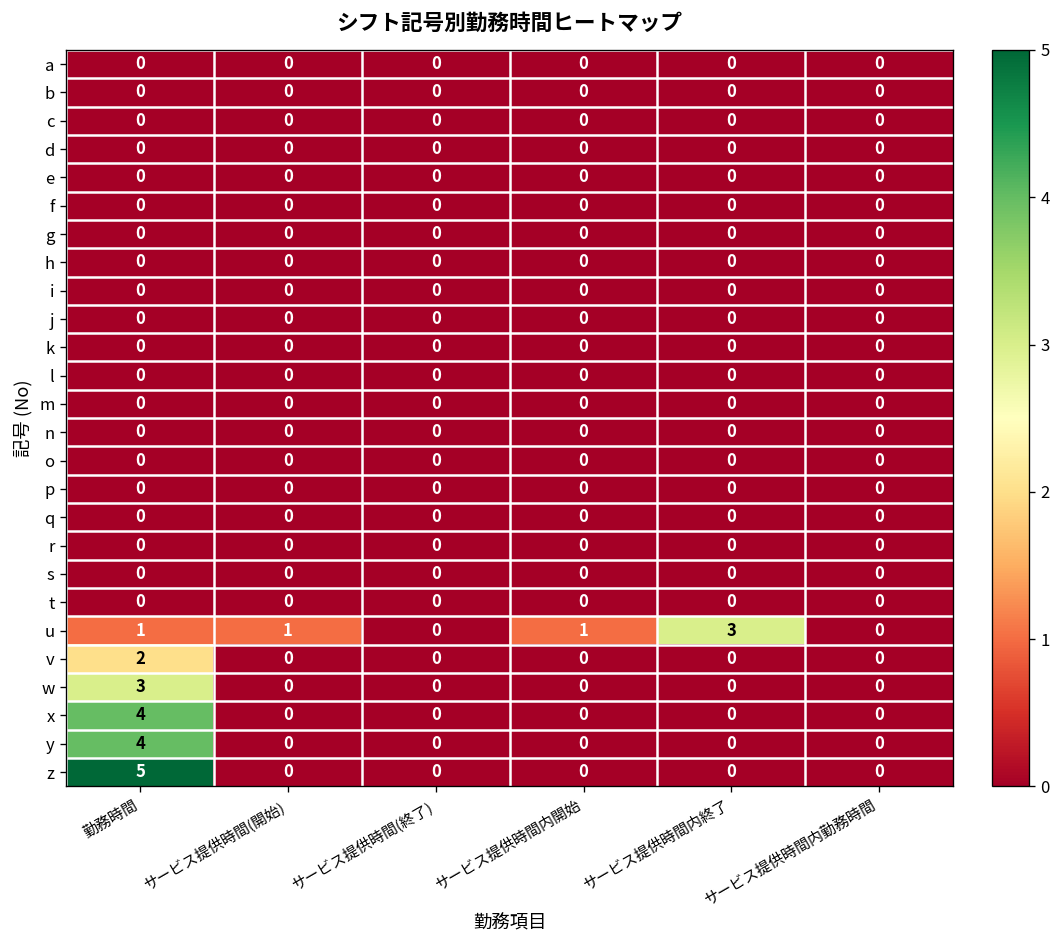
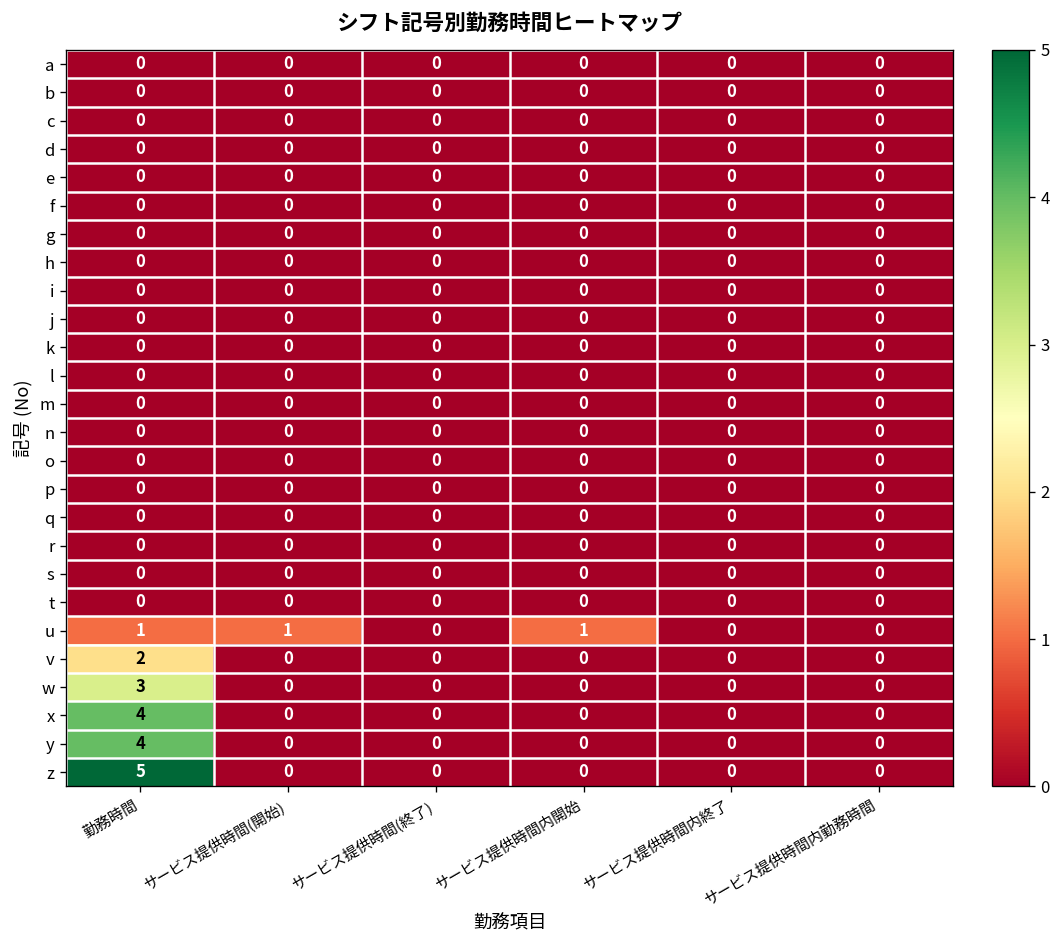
  {
    "a": {
      "勤務時間": 0,
      "サービス提供時間(開始)": 0,
      "サービス提供時間(終了)": 0,
      "サービス提供時間内開始": 0,
      "サービス提供時間内終了": 0,
      "サービス提供時間内勤務時間": 0
    },
    "b": {
      "勤務時間": 0,
      "サービス提供時間(開始)": 0,
      "サービス提供時間(終了)": 0,
      "サービス提供時間内開始": 0,
      "サービス提供時間内終了": 0,
      "サービス提供時間内勤務時間": 0
    },
    "c": {
      "勤務時間": 0,
      "サービス提供時間(開始)": 0,
      "サービス提供時間(終了)": 0,
      "サービス提供時間内開始": 0,
      "サービス提供時間内終了": 0,
      "サービス提供時間内勤務時間": 0
    },
    "d": {
      "勤務時間": 0,
      "サービス提供時間(開始)": 0,
      "サービス提供時間(終了)": 0,
      "サービス提供時間内開始": 0,
      "サービス提供時間内終了": 0,
      "サービス提供時間内勤務時間": 0
    },
    "e": {
      "勤務時間": 0,
      "サービス提供時間(開始)": 0,
      "サービス提供時間(終了)": 0,
      "サービス提供時間内開始": 0,
      "サービス提供時間内終了": 0,
      "サービス提供時間内勤務時間": 0
    },
    "f": {
      "勤務時間": 0,
      "サービス提供時間(開始)": 0,
      "サービス提供時間(終了)": 0,
      "サービス提供時間内開始": 0,
      "サービス提供時間内終了": 0,
      "サービス提供時間内勤務時間": 0
    },
    "g": {
      "勤務時間": 0,
      "サービス提供時間(開始)": 0,
      "サービス提供時間(終了)": 0,
      "サービス提供時間内開始": 0,
      "サービス提供時間内終了": 0,
      "サービス提供時間内勤務時間": 0
    },
    "h": {
      "勤務時間": 0,
      "サービス提供時間(開始)": 0,
      "サービス提供時間(終了)": 0,
      "サービス提供時間内開始": 0,
      "サービス提供時間内終了": 0,
      "サービス提供時間内勤務時間": 0
    },
    "i": {
      "勤務時間": 0,
      "サービス提供時間(開始)": 0,
      "サービス提供時間(終了)": 0,
      "サービス提供時間内開始": 0,
      "サービス提供時間内終了": 0,
      "サービス提供時間内勤務時間": 0
    },
    "j": {
      "勤務時間": 0,
      "サービス提供時間(開始)": 0,
      "サービス提供時間(終了)": 0,
      "サービス提供時間内開始": 0,
      "サービス提供時間内終了": 0,
      "サービス提供時間内勤務時間": 0
    },
    "k": {
      "勤務時間": 0,
      "サービス提供時間(開始)": 0,
      "サービス提供時間(終了)": 0,
      "サービス提供時間内開始": 0,
      "サービス提供時間内終了": 0,
      "サービス提供時間内勤務時間": 0
    },
    "l": {
      "勤務時間": 0,
      "サービス提供時間(開始)": 0,
      "サービス提供時間(終了)": 0,
      "サービス提供時間内開始": 0,
      "サービス提供時間内終了": 0,
      "サービス提供時間内勤務時間": 0
    },
    "m": {
      "勤務時間": 0,
      "サービス提供時間(開始)": 0,
      "サービス提供時間(終了)": 0,
      "サービス提供時間内開始": 0,
      "サービス提供時間内終了": 0,
      "サービス提供時間内勤務時間": 0
    },
    "n": {
      "勤務時間": 0,
      "サービス提供時間(開始)": 0,
      "サービス提供時間(終了)": 0,
      "サービス提供時間内開始": 0,
      "サービス提供時間内終了": 0,
      "サービス提供時間内勤務時間": 0
    },
    "o": {
      "勤務時間": 0,
      "サービス提供時間(開始)": 0,
      "サービス提供時間(終了)": 0,
      "サービス提供時間内開始": 0,
      "サービス提供時間内終了": 0,
      "サービス提供時間内勤務時間": 0
    },
    "p": {
      "勤務時間": 0,
      "サービス提供時間(開始)": 0,
      "サービス提供時間(終了)": 0,
      "サービス提供時間内開始": 0,
      "サービス提供時間内終了": 0,
      "サービス提供時間内勤務時間": 0
    },
    "q": {
      "勤務時間": 0,
      "サービス提供時間(開始)": 0,
      "サービス提供時間(終了)": 0,
      "サービス提供時間内開始": 0,
      "サービス提供時間内終了": 0,
      "サービス提供時間内勤務時間": 0
    },
    "r": {
      "勤務時間": 0,
      "サービス提供時間(開始)": 0,
      "サービス提供時間(終了)": 0,
      "サービス提供時間内開始": 0,
      "サービス提供時間内終了": 0,
      "サービス提供時間内勤務時間": 0
    },
    "s": {
      "勤務時間": 0,
      "サービス提供時間(開始)": 0,
      "サービス提供時間(終了)": 0,
      "サービス提供時間内開始": 0,
      "サービス提供時間内終了": 0,
      "サービス提供時間内勤務時間": 0
    },
    "t": {
      "勤務時間": 0,
      "サービス提供時間(開始)": 0,
      "サービス提供時間(終了)": 0,
      "サービス提供時間内開始": 0,
      "サービス提供時間内終了": 0,
      "サービス提供時間内勤務時間": 0
    },
    "u": {
      "勤務時間": 1,
      "サービス提供時間(開始)": 1,
      "サービス提供時間(終了)": 0,
      "サービス提供時間内開始": 1,
-     "サービス提供時間内終了": 3,
+     "サービス提供時間内終了": 0,
      "サービス提供時間内勤務時間": 0
    },
    "v": {
      "勤務時間": 2,
      "サービス提供時間(開始)": 0,
      "サービス提供時間(終了)": 0,
      "サービス提供時間内開始": 0,
      "サービス提供時間内終了": 0,
      "サービス提供時間内勤務時間": 0
    },
    "w": {
      "勤務時間": 3,
      "サービス提供時間(開始)": 0,
      "サービス提供時間(終了)": 0,
      "サービス提供時間内開始": 0,
      "サービス提供時間内終了": 0,
      "サービス提供時間内勤務時間": 0
    },
    "x": {
      "勤務時間": 4,
      "サービス提供時間(開始)": 0,
      "サービス提供時間(終了)": 0,
      "サービス提供時間内開始": 0,
      "サービス提供時間内終了": 0,
      "サービス提供時間内勤務時間": 0
    },
    "y": {
      "勤務時間": 4,
      "サービス提供時間(開始)": 0,
      "サービス提供時間(終了)": 0,
      "サービス提供時間内開始": 0,
      "サービス提供時間内終了": 0,
      "サービス提供時間内勤務時間": 0
    },
    "z": {
      "勤務時間": 5,
      "サービス提供時間(開始)": 0,
      "サービス提供時間(終了)": 0,
      "サービス提供時間内開始": 0,
      "サービス提供時間内終了": 0,
      "サービス提供時間内勤務時間": 0
    }
  }
